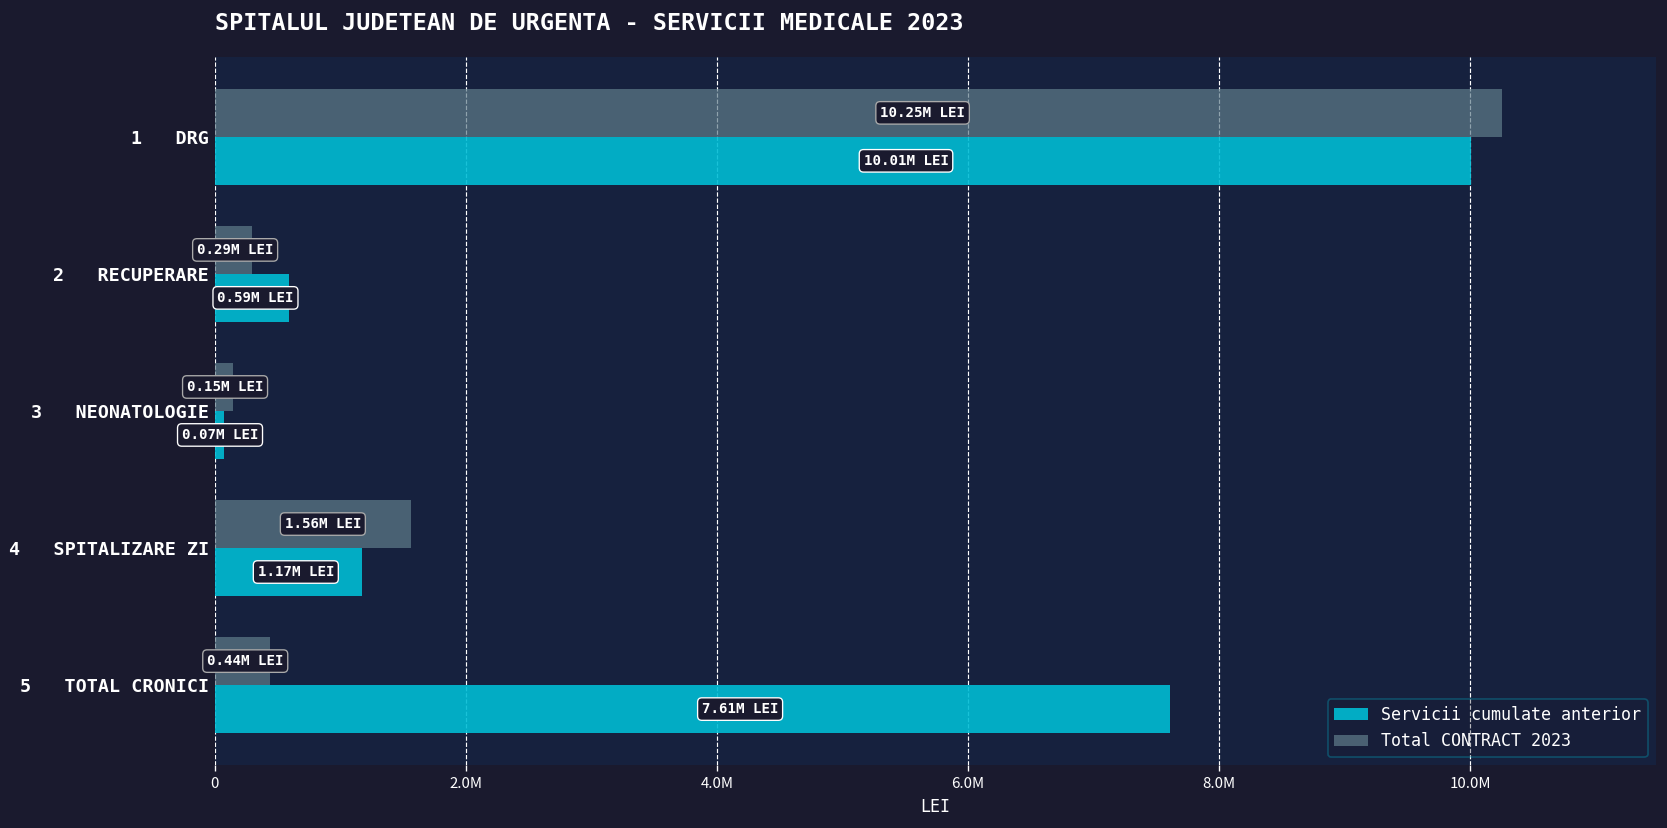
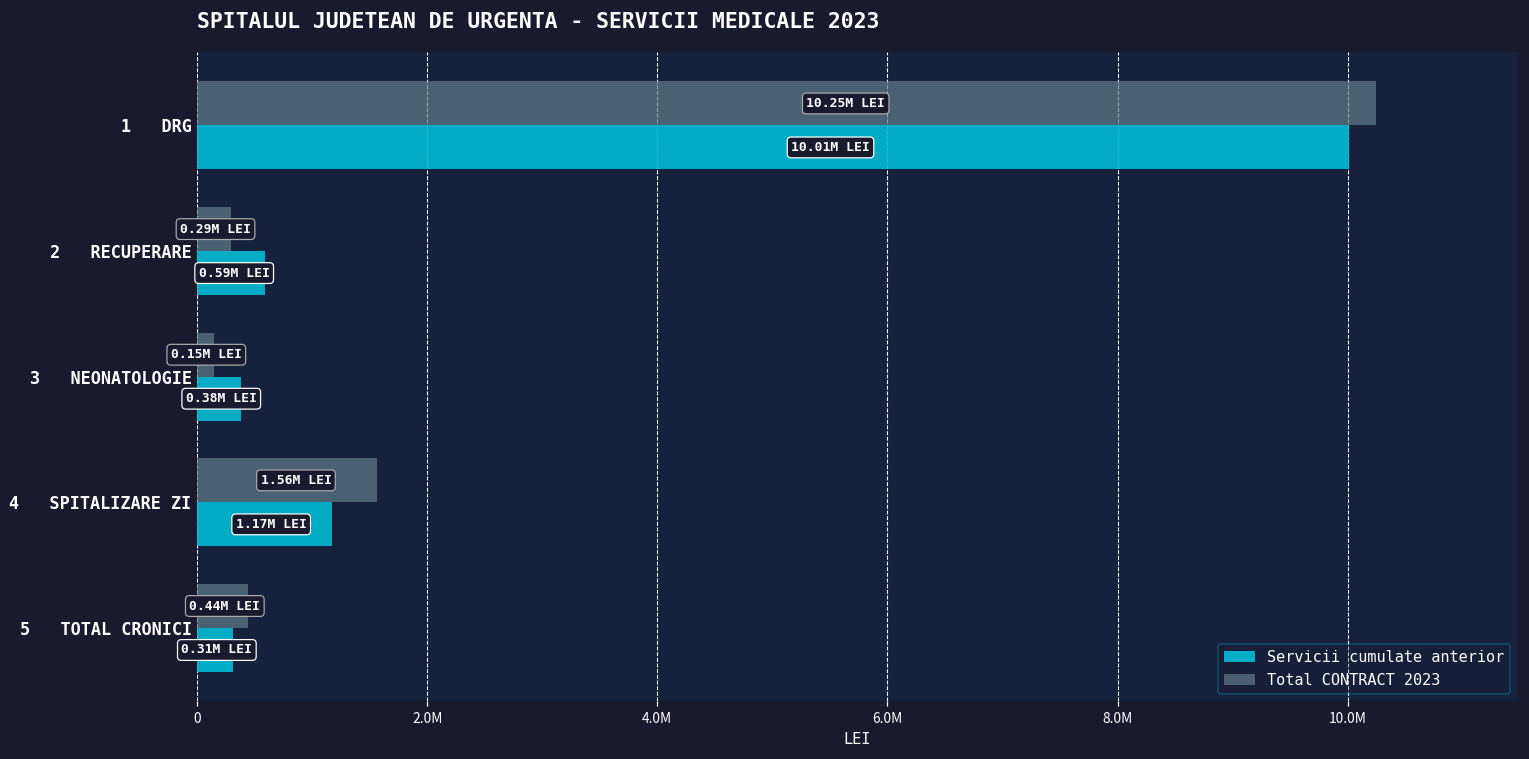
  {
    "Servicii cumulate anterior": {
-     "3 NEONATOLOGIE": "0.07M",
-     "5 TOTAL CRONICI": "7.61M"
+     "3 NEONATOLOGIE": "0.38M",
+     "5 TOTAL CRONICI": "0.31M"
    }
  }
